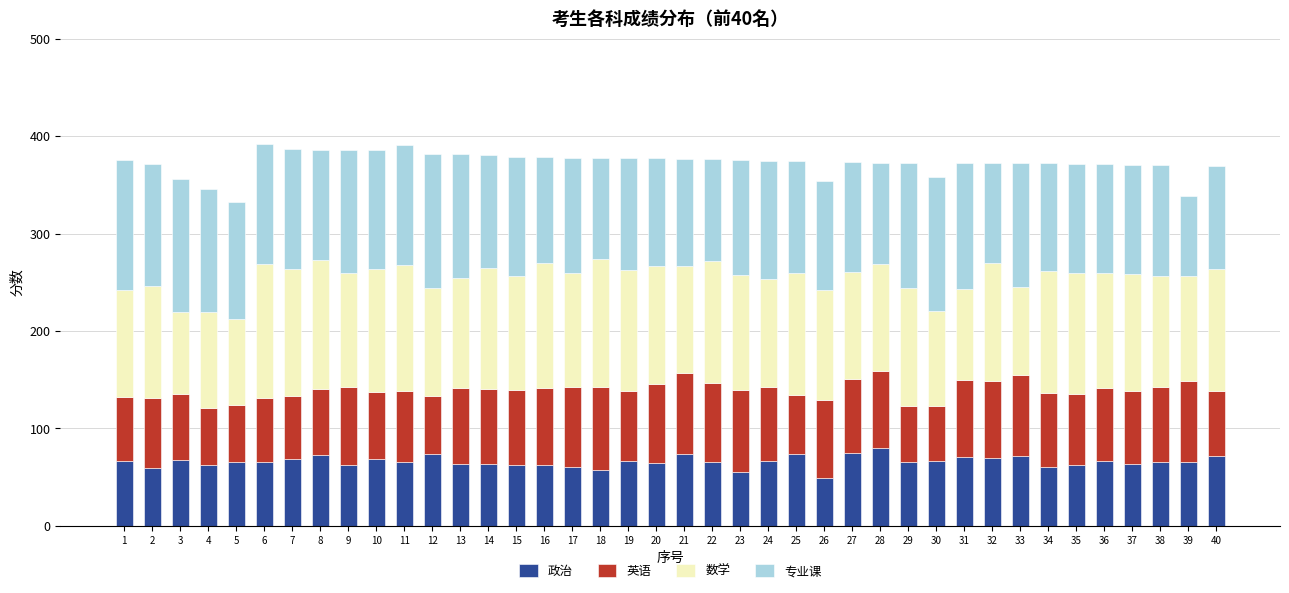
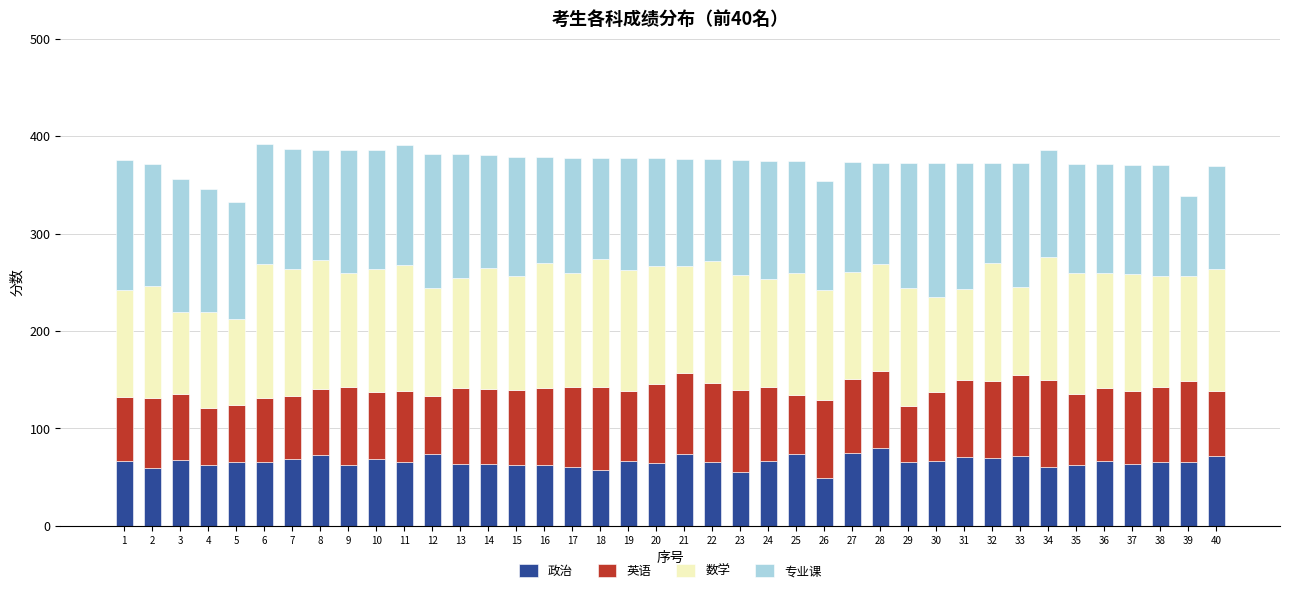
  {
    "政治": {
      "1": 70,
      "2": 60,
      "3": 70,
      "4": 60,
      "5": 70,
      "6": 70,
      "7": 70,
      "8": 70,
      "9": 60,
      "10": 70,
      "11": 70,
      "12": 70,
      "13": 60,
      "14": 60,
      "15": 60,
      "16": 60,
      "17": 60,
      "18": 60,
      "19": 70,
      "20": 70,
      "21": 70,
      "22": 70,
      "23": 60,
      "24": 70,
      "25": 70,
      "26": 50,
      "27": 80,
      "28": 80,
      "29": 70,
      "30": 70,
      "31": 70,
      "32": 70,
      "33": 70,
      "34": 60,
      "35": 60,
      "36": 70,
      "37": 60,
      "38": 70,
      "39": 70,
      "40": 70
    },
    "英语": {
      "1": 70,
      "2": 70,
      "3": 70,
      "4": 60,
      "5": 60,
      "6": 70,
      "7": 60,
      "8": 70,
      "9": 80,
      "10": 70,
      "11": 70,
      "12": 60,
      "13": 80,
      "14": 80,
      "15": 80,
      "16": 80,
      "17": 80,
      "18": 90,
      "19": 70,
      "20": 80,
      "21": 80,
      "22": 80,
      "23": 80,
      "24": 80,
      "25": 60,
      "26": 80,
      "27": 80,
      "28": 80,
      "29": 60,
-     "30": 60,
+     "30": 70,
      "31": 80,
      "32": 80,
      "33": 80,
-     "34": 80,
+     "34": 90,
      "35": 70,
      "36": 80,
      "37": 70,
      "38": 80,
      "39": 80,
      "40": 70
    },
    "数学": {
      "1": 110,
      "2": 120,
      "3": 80,
      "4": 100,
      "5": 90,
      "6": 140,
      "7": 130,
      "8": 130,
      "9": 120,
      "10": 130,
      "11": 130,
      "12": 110,
      "13": 110,
      "14": 130,
      "15": 120,
      "16": 130,
      "17": 120,
      "18": 130,
      "19": 130,
      "20": 120,
      "21": 110,
      "22": 130,
      "23": 120,
      "24": 110,
      "25": 130,
      "26": 110,
      "27": 110,
      "28": 110,
      "29": 120,
      "30": 100,
      "31": 90,
      "32": 120,
      "33": 90,
      "34": 130,
      "35": 120,
      "36": 120,
      "37": 120,
      "38": 110,
      "39": 110,
      "40": 130
    },
    "专业课": {
      "1": 130,
      "2": 130,
      "3": 140,
      "4": 130,
      "5": 120,
      "6": 120,
      "7": 120,
      "8": 110,
      "9": 130,
      "10": 120,
      "11": 120,
      "12": 140,
      "13": 130,
      "14": 120,
      "15": 120,
      "16": 110,
      "17": 120,
      "18": 100,
      "19": 110,
      "20": 110,
      "21": 110,
      "22": 100,
      "23": 120,
      "24": 120,
      "25": 110,
      "26": 110,
      "27": 110,
      "28": 100,
      "29": 130,
      "30": 140,
      "31": 130,
      "32": 100,
      "33": 130,
      "34": 110,
      "35": 110,
      "36": 110,
      "37": 110,
      "38": 110,
      "39": 80,
      "40": 110
    }
  }
